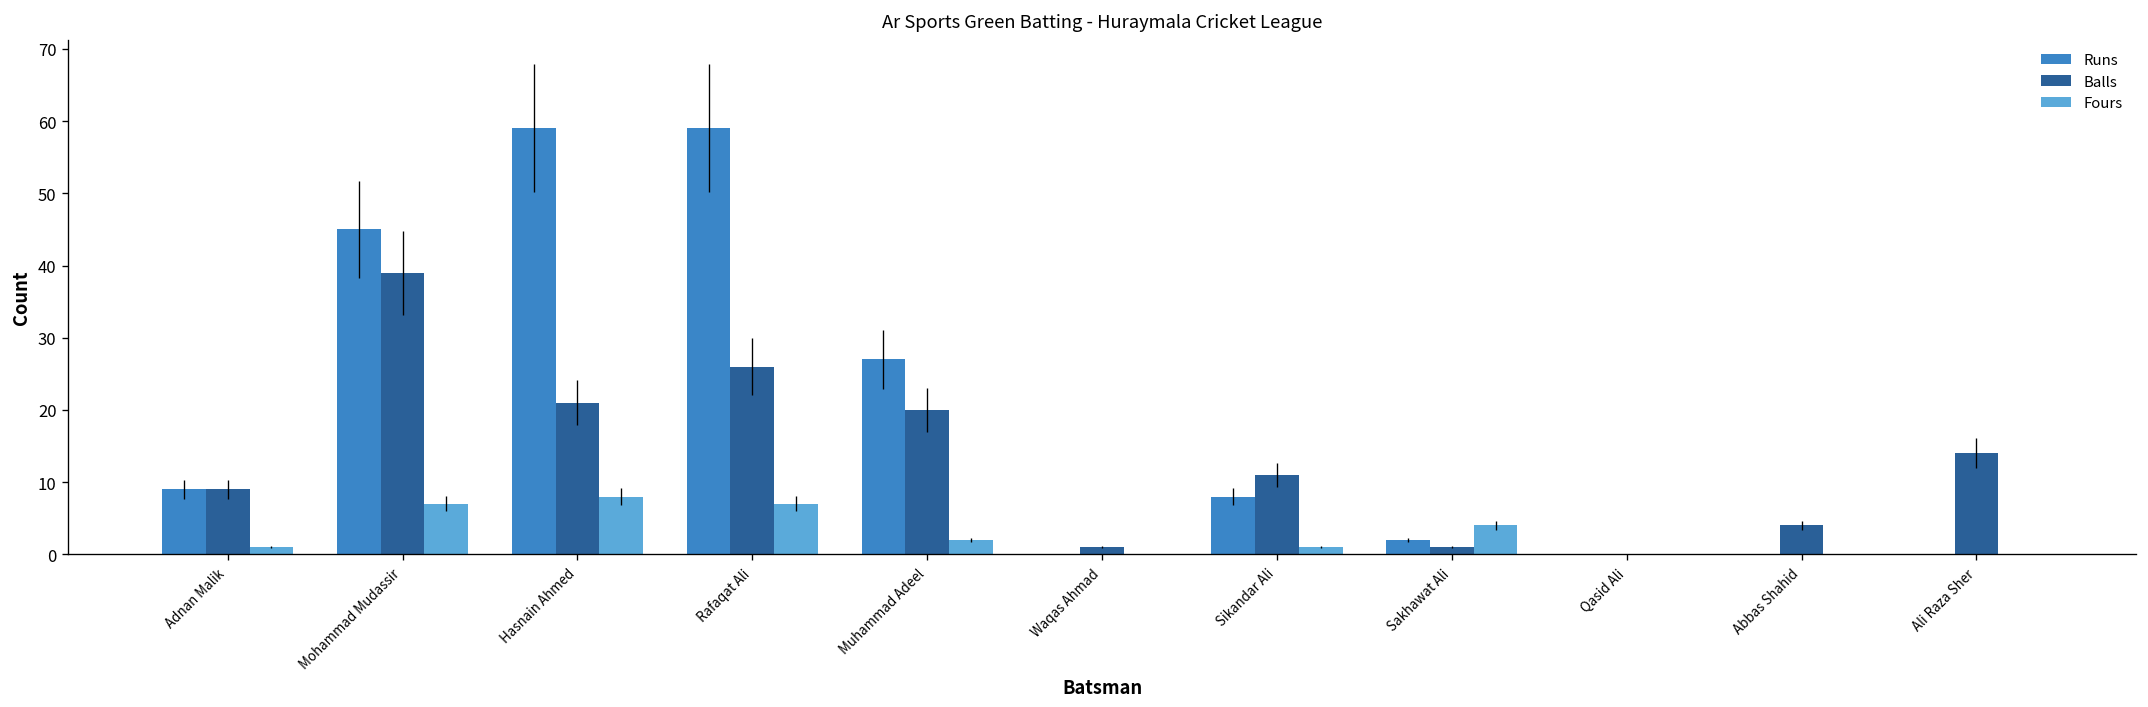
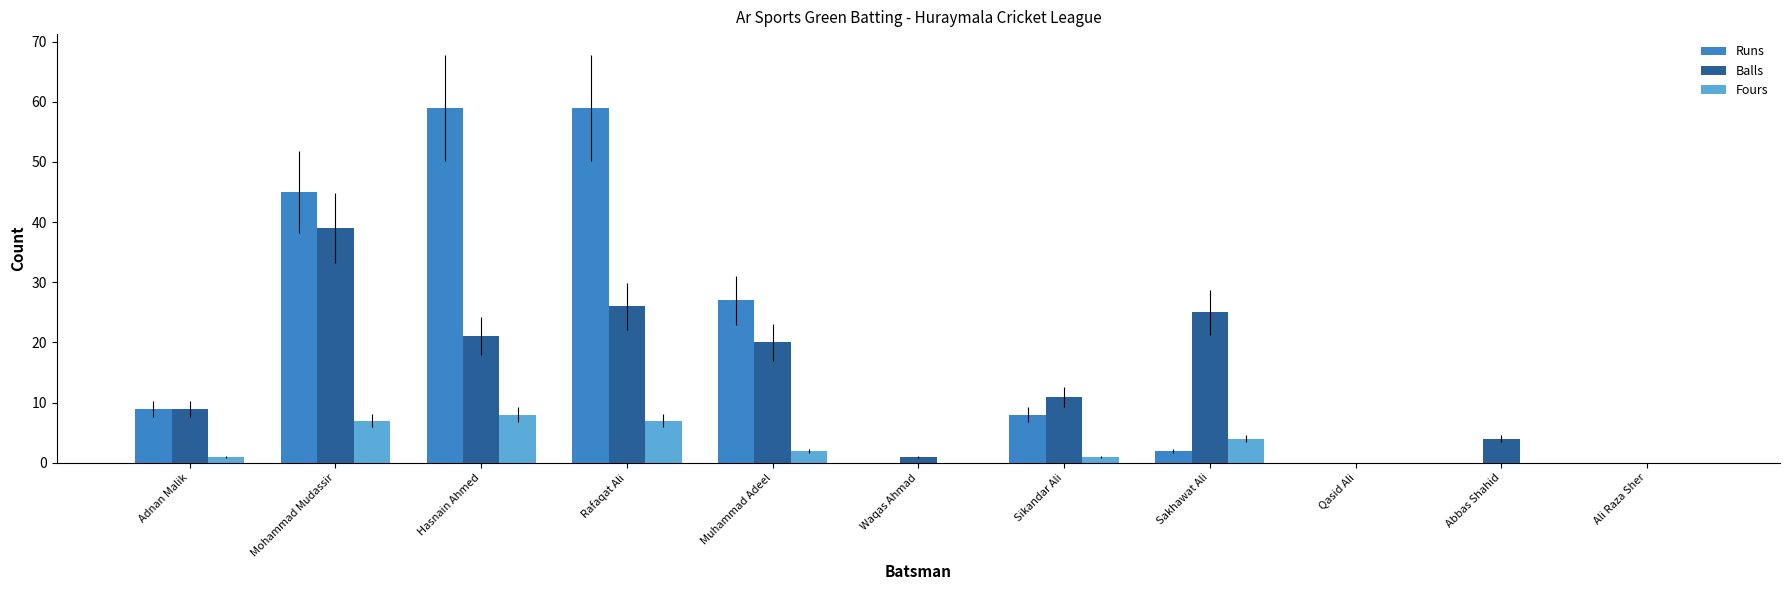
  {
    "Balls": {
      "Adnan Malik": 9,
      "Mohammad Mudassir": 39,
      "Hasnain Ahmed": 21,
      "Rafaqat Ali": 26,
      "Muhammad Adeel": 20,
      "Waqas Ahmad": 1,
      "Sikandar Ali": 11,
-     "Sakhawat Ali": 1,
+     "Sakhawat Ali": 25,
      "Qasid Ali": 0,
      "Abbas Shahid": 4,
-     "Ali Raza Sher": 14
+     "Ali Raza Sher": 0
    }
  }
